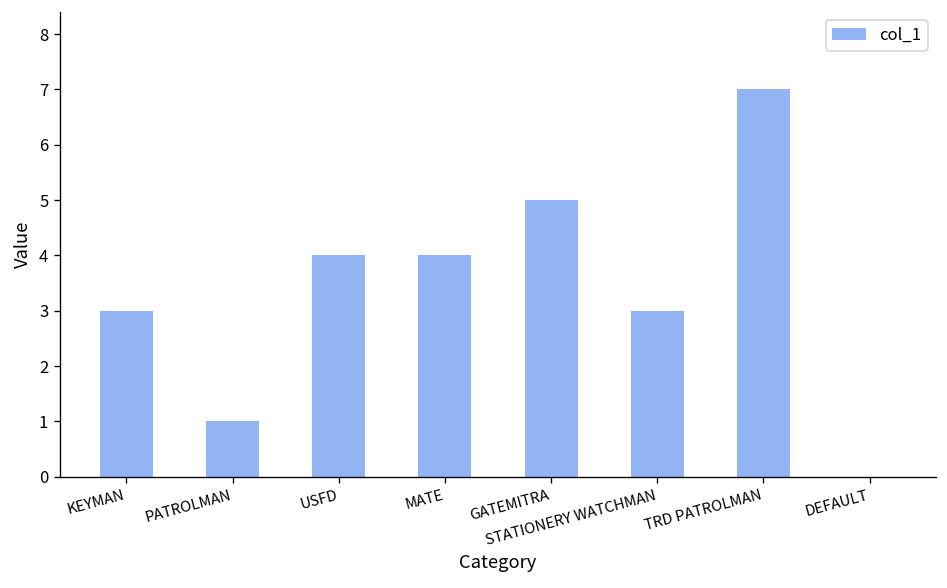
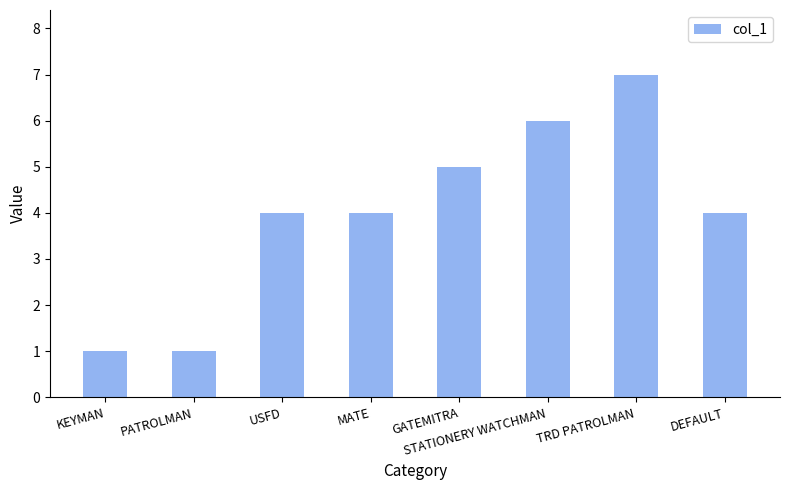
  {
-   "KEYMAN": 3,
+   "KEYMAN": 1,
    "PATROLMAN": 1,
    "USFD": 4,
    "MATE": 4,
    "GATEMITRA": 5,
-   "STATIONERY WATCHMAN": 3,
+   "STATIONERY WATCHMAN": 6,
    "TRD PATROLMAN": 7,
-   "DEFAULT": 0
+   "DEFAULT": 4
  }
